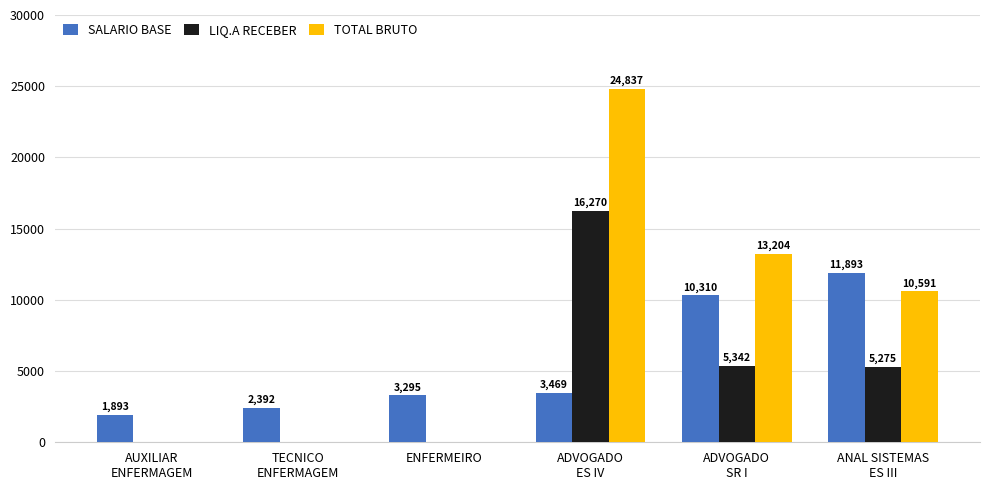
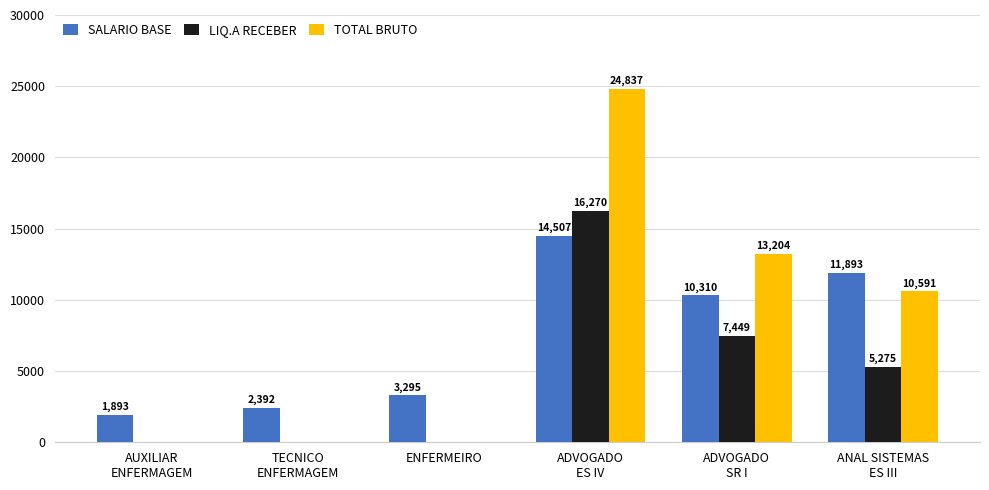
  {
    "SALARIO BASE": {
      "AUXILIAR ENFERMAGEM": "1,893",
      "TECNICO ENFERMAGEM": "2,392",
      "ENFERMEIRO": "3,295",
-     "ADVOGADO ES IV": "3,469",
+     "ADVOGADO ES IV": "14,507",
      "ADVOGADO SR I": "10,310",
      "ANAL SISTEMAS ES III": "11,893"
    },
    "LIQ.A RECEBER": {
      "ADVOGADO ES IV": "16,270",
-     "ADVOGADO SR I": "5,342",
+     "ADVOGADO SR I": "7,449",
      "ANAL SISTEMAS ES III": "5,275"
    },
    "TOTAL BRUTO": {
      "ADVOGADO ES IV": "24,837",
      "ADVOGADO SR I": "13,204",
      "ANAL SISTEMAS ES III": "10,591"
    }
  }
